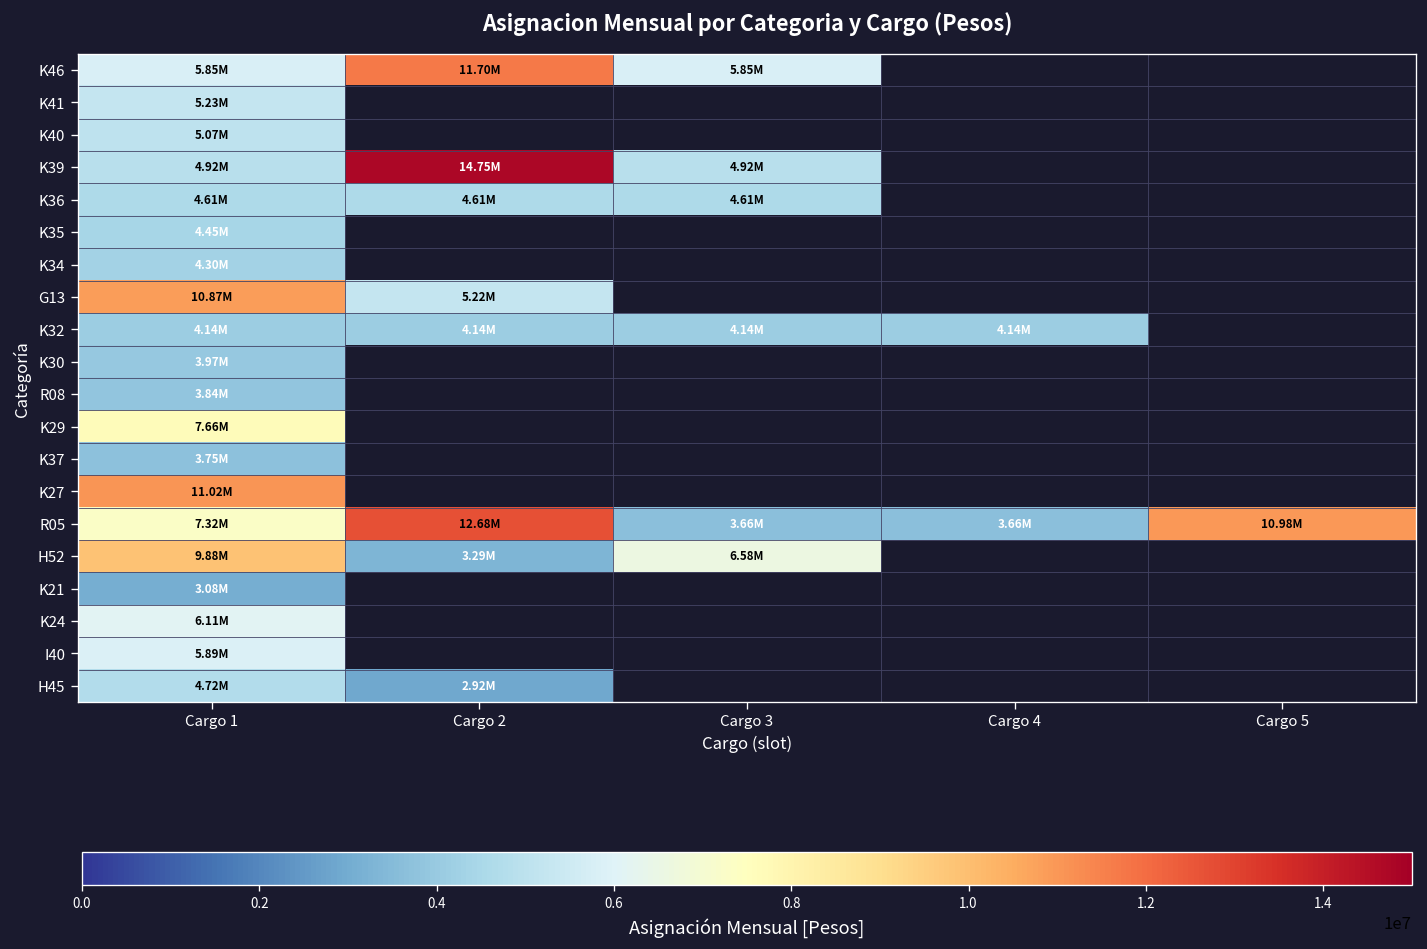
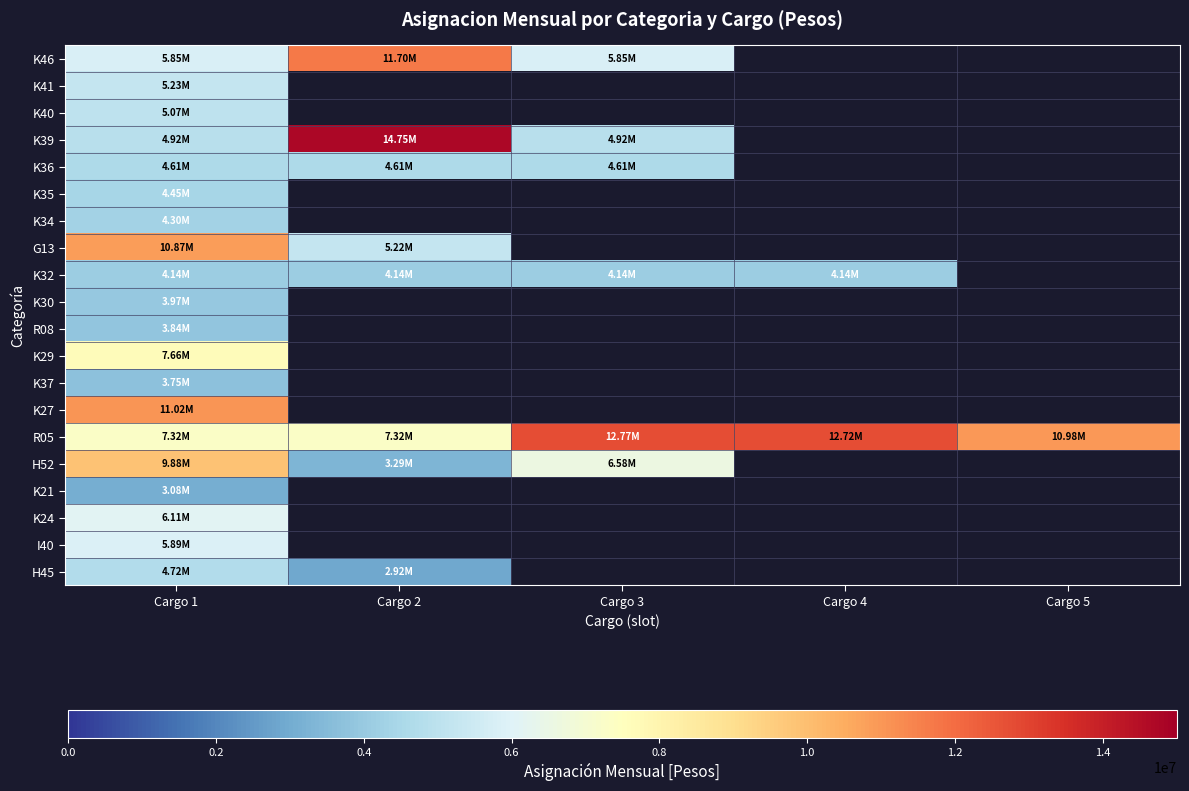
  {
    "K46": {
      "Cargo 1": "5.85M",
      "Cargo 2": "11.70M",
      "Cargo 3": "5.85M"
    },
    "K41": {
      "Cargo 1": "5.23M"
    },
    "K40": {
      "Cargo 1": "5.07M"
    },
    "K39": {
      "Cargo 1": "4.92M",
      "Cargo 2": "14.75M",
      "Cargo 3": "4.92M"
    },
    "K36": {
      "Cargo 1": "4.61M",
      "Cargo 2": "4.61M",
      "Cargo 3": "4.61M"
    },
    "K35": {
      "Cargo 1": "4.45M"
    },
    "K34": {
      "Cargo 1": "4.30M"
    },
    "G13": {
      "Cargo 1": "10.87M",
      "Cargo 2": "5.22M"
    },
    "K32": {
      "Cargo 1": "4.14M",
      "Cargo 2": "4.14M",
      "Cargo 3": "4.14M",
      "Cargo 4": "4.14M"
    },
    "K30": {
      "Cargo 1": "3.97M"
    },
    "R08": {
      "Cargo 1": "3.84M"
    },
    "K29": {
      "Cargo 1": "7.66M"
    },
    "K37": {
      "Cargo 1": "3.75M"
    },
    "K27": {
      "Cargo 1": "11.02M"
    },
    "R05": {
      "Cargo 1": "7.32M",
-     "Cargo 2": "12.68M",
-     "Cargo 3": "3.66M",
-     "Cargo 4": "3.66M",
+     "Cargo 2": "7.32M",
+     "Cargo 3": "12.77M",
+     "Cargo 4": "12.72M",
      "Cargo 5": "10.98M"
    },
    "H52": {
      "Cargo 1": "9.88M",
      "Cargo 2": "3.29M",
      "Cargo 3": "6.58M"
    },
    "K21": {
      "Cargo 1": "3.08M"
    },
    "K24": {
      "Cargo 1": "6.11M"
    },
    "I40": {
      "Cargo 1": "5.89M"
    },
    "H45": {
      "Cargo 1": "4.72M",
      "Cargo 2": "2.92M"
    }
  }
